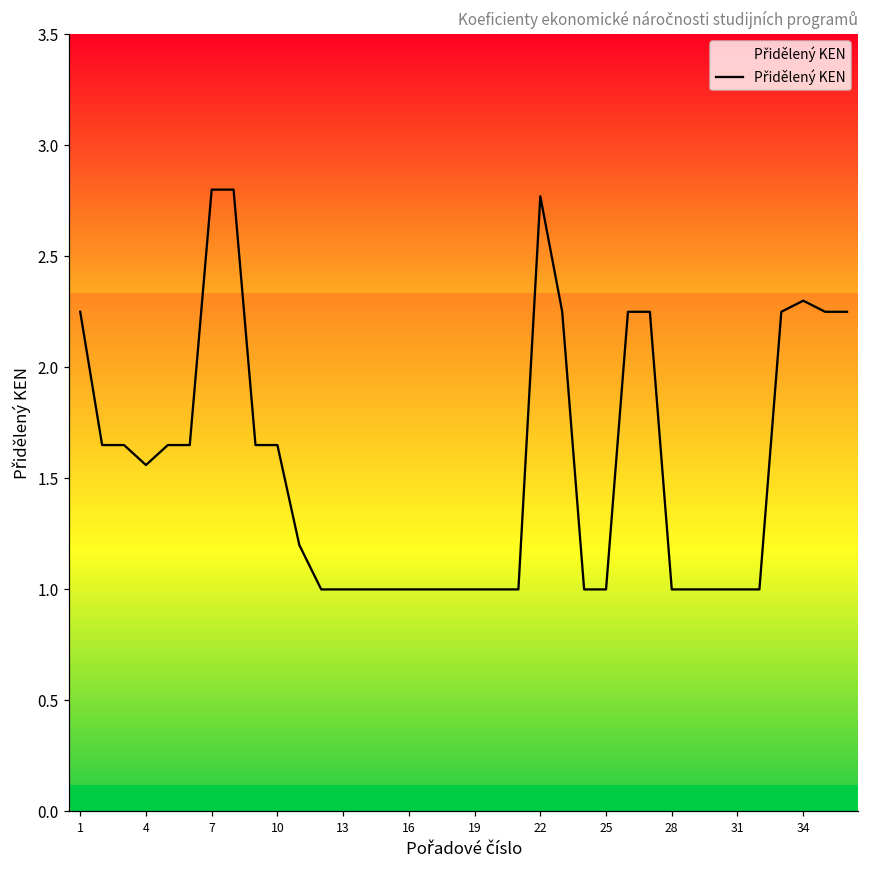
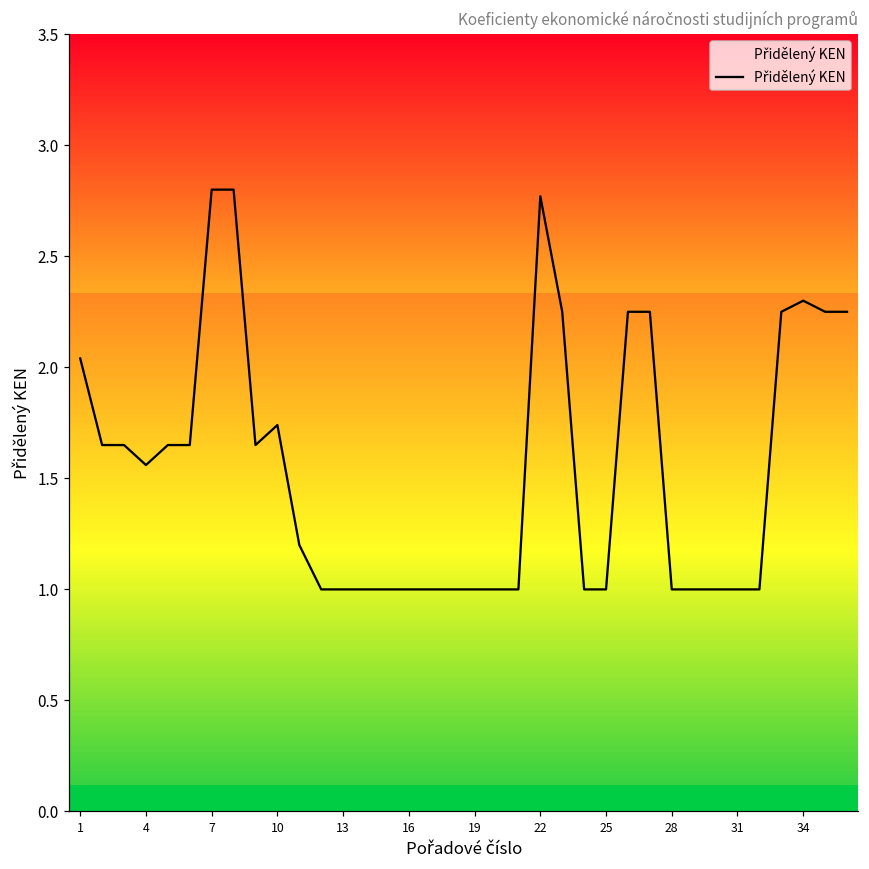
  {
-   "1": 2.25,
+   "1": 2.04,
    "4": 1.56,
    "7": 2.80,
-   "10": 1.65,
+   "10": 1.74,
    "13": 1.00,
    "16": 1.00,
    "19": 1.00,
    "22": 2.77,
    "25": 1.00,
    "28": 1.00,
    "31": 1.00,
    "34": 2.30
  }
